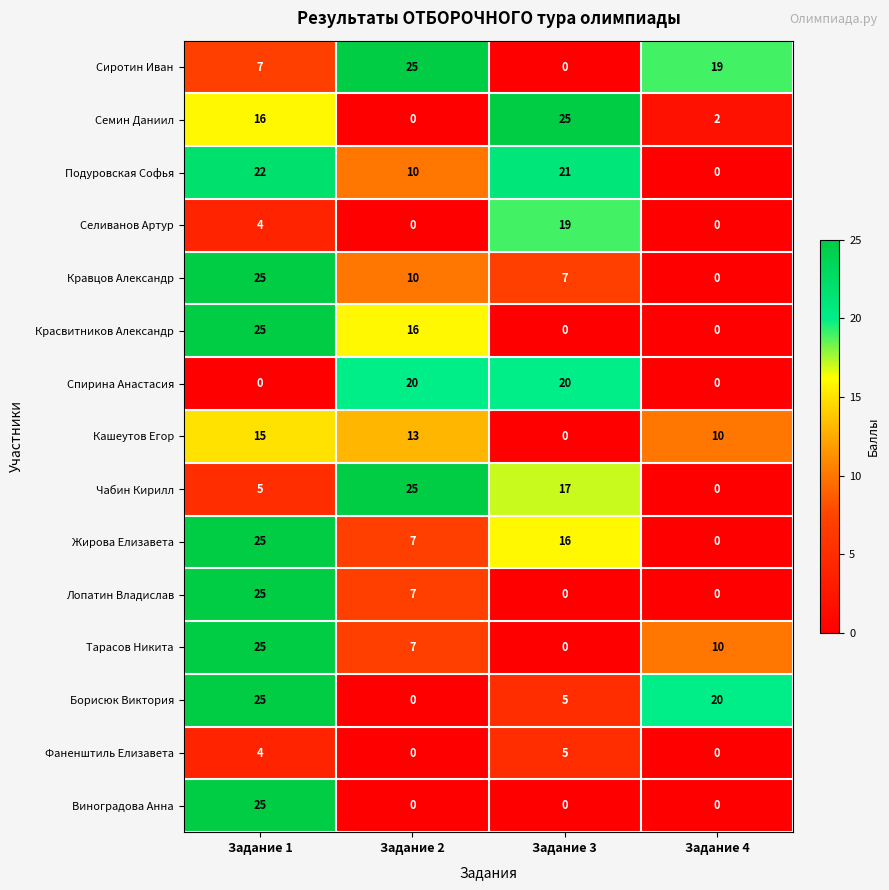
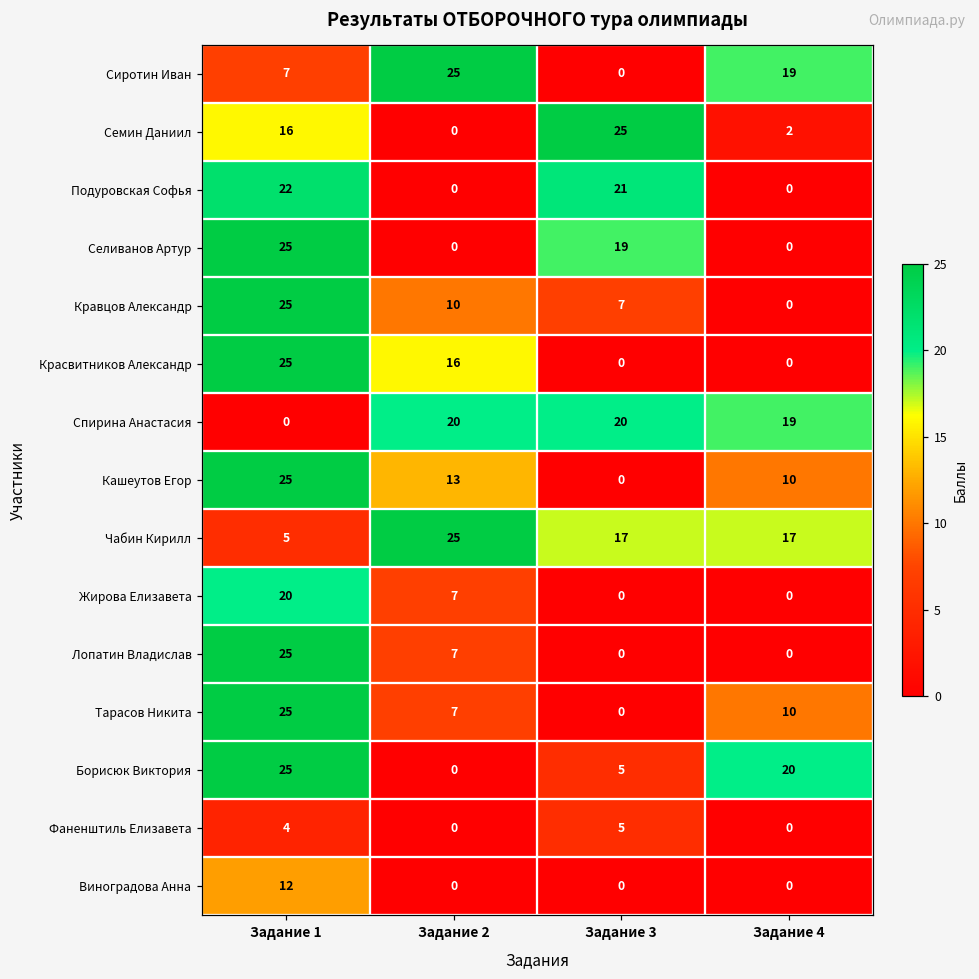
  {
    "Сиротин Иван": {
      "Задание 1": 7,
      "Задание 2": 25,
      "Задание 3": 0,
      "Задание 4": 19
    },
    "Семин Даниил": {
      "Задание 1": 16,
      "Задание 2": 0,
      "Задание 3": 25,
      "Задание 4": 2
    },
    "Подуровская Софья": {
      "Задание 1": 22,
-     "Задание 2": 10,
+     "Задание 2": 0,
      "Задание 3": 21,
      "Задание 4": 0
    },
    "Селиванов Артур": {
-     "Задание 1": 4,
+     "Задание 1": 25,
      "Задание 2": 0,
      "Задание 3": 19,
      "Задание 4": 0
    },
    "Кравцов Александр": {
      "Задание 1": 25,
      "Задание 2": 10,
      "Задание 3": 7,
      "Задание 4": 0
    },
    "Красвитников Александр": {
      "Задание 1": 25,
      "Задание 2": 16,
      "Задание 3": 0,
      "Задание 4": 0
    },
    "Спирина Анастасия": {
      "Задание 1": 0,
      "Задание 2": 20,
      "Задание 3": 20,
-     "Задание 4": 0
+     "Задание 4": 19
    },
    "Кашеутов Егор": {
-     "Задание 1": 15,
+     "Задание 1": 25,
      "Задание 2": 13,
      "Задание 3": 0,
      "Задание 4": 10
    },
    "Чабин Кирилл": {
      "Задание 1": 5,
      "Задание 2": 25,
      "Задание 3": 17,
-     "Задание 4": 0
+     "Задание 4": 17
    },
    "Жирова Елизавета": {
-     "Задание 1": 25,
+     "Задание 1": 20,
      "Задание 2": 7,
-     "Задание 3": 16,
+     "Задание 3": 0,
      "Задание 4": 0
    },
    "Лопатин Владислав": {
      "Задание 1": 25,
      "Задание 2": 7,
      "Задание 3": 0,
      "Задание 4": 0
    },
    "Тарасов Никита": {
      "Задание 1": 25,
      "Задание 2": 7,
      "Задание 3": 0,
      "Задание 4": 10
    },
    "Борисюк Виктория": {
      "Задание 1": 25,
      "Задание 2": 0,
      "Задание 3": 5,
      "Задание 4": 20
    },
    "Фаненштиль Елизавета": {
      "Задание 1": 4,
      "Задание 2": 0,
      "Задание 3": 5,
      "Задание 4": 0
    },
    "Виноградова Анна": {
-     "Задание 1": 25,
+     "Задание 1": 12,
      "Задание 2": 0,
      "Задание 3": 0,
      "Задание 4": 0
    }
  }
